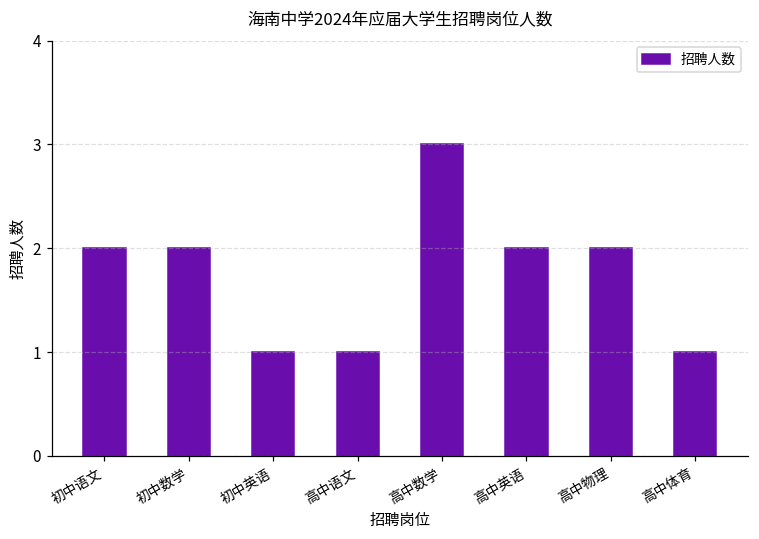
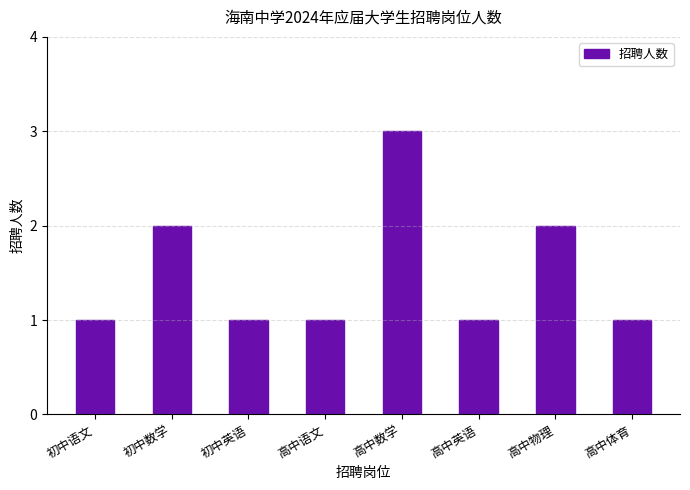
  {
-   "初中语文": 2,
+   "初中语文": 1,
    "初中数学": 2,
    "初中英语": 1,
    "高中语文": 1,
    "高中数学": 3,
-   "高中英语": 2,
+   "高中英语": 1,
    "高中物理": 2,
    "高中体育": 1
  }
